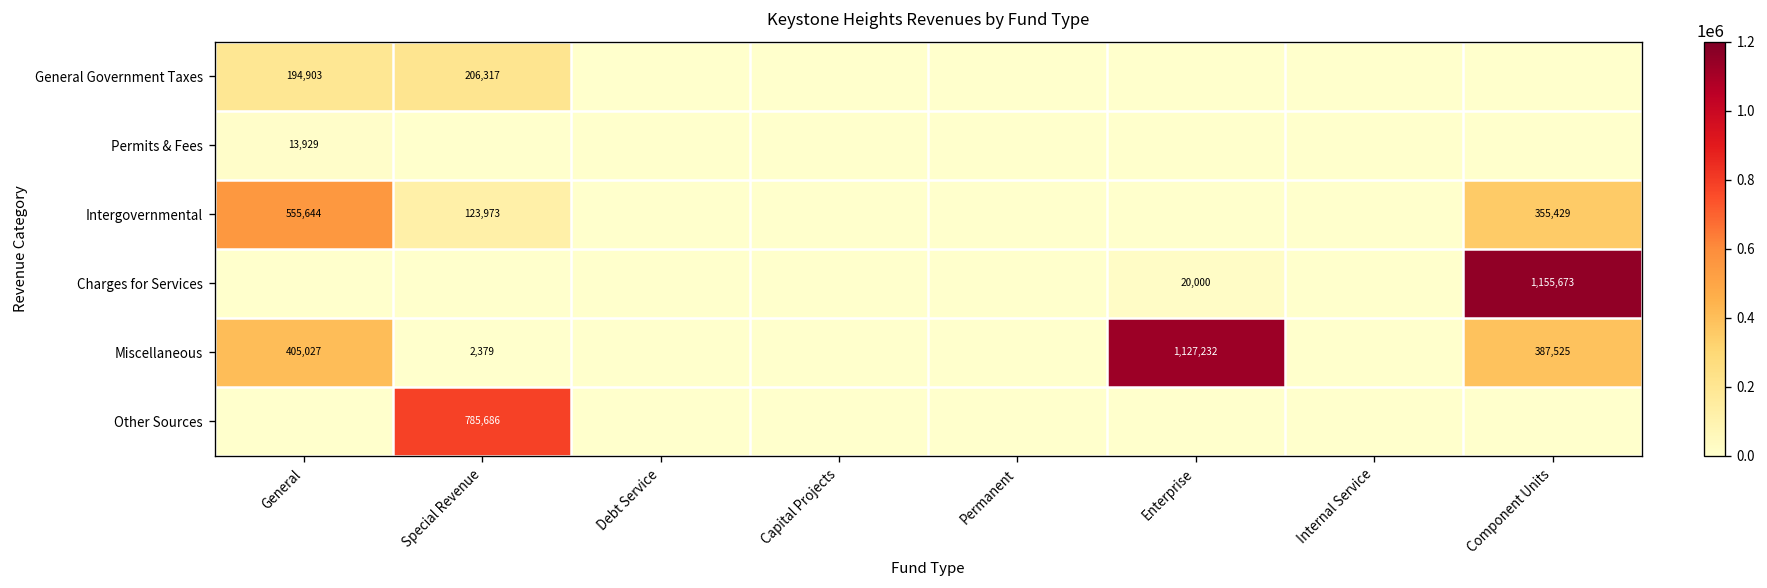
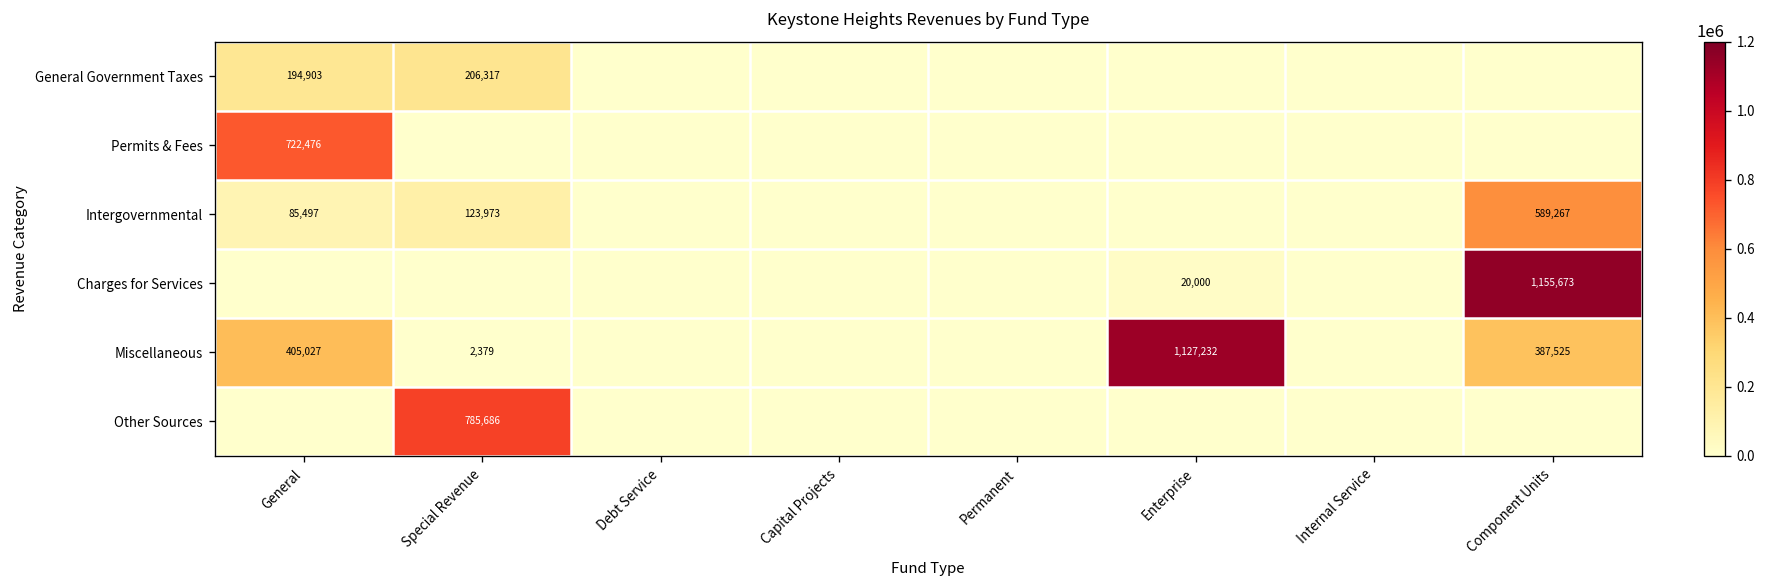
  {
    "General Government Taxes": {
      "General": "194,903",
      "Special Revenue": "206,317"
    },
    "Permits & Fees": {
-     "General": "13,929"
+     "General": "722,476"
    },
    "Intergovernmental": {
-     "General": "555,644",
+     "General": "85,497",
      "Special Revenue": "123,973",
-     "Component Units": "355,429"
+     "Component Units": "589,267"
    },
    "Charges for Services": {
      "Enterprise": "20,000",
      "Component Units": "1,155,673"
    },
    "Miscellaneous": {
      "General": "405,027",
      "Special Revenue": "2,379",
      "Enterprise": "1,127,232",
      "Component Units": "387,525"
    },
    "Other Sources": {
      "Special Revenue": "785,686"
    }
  }
